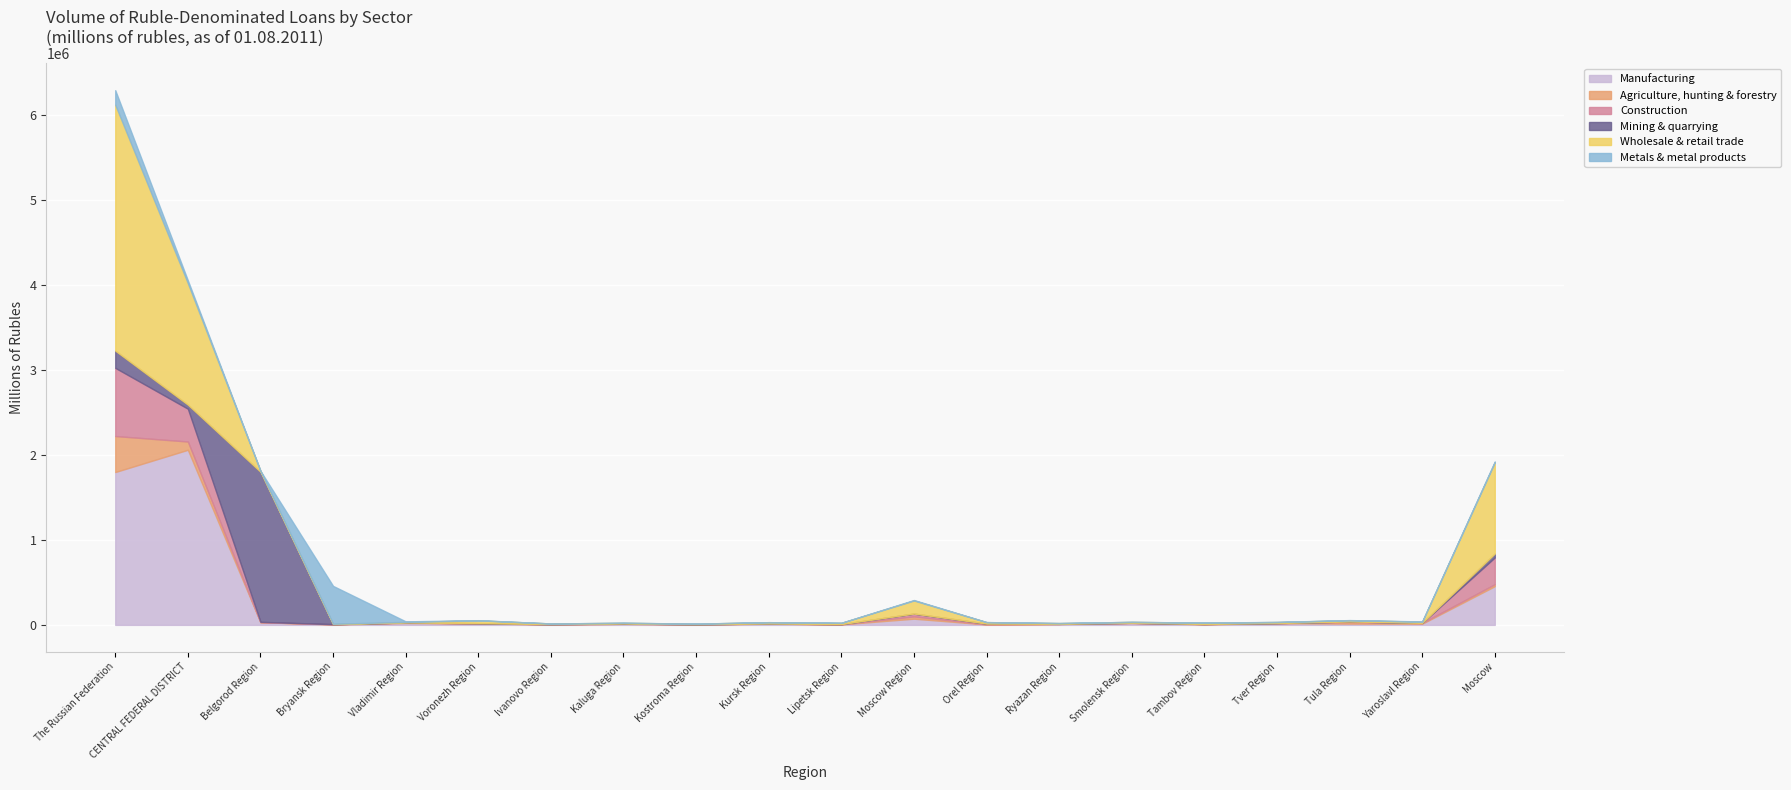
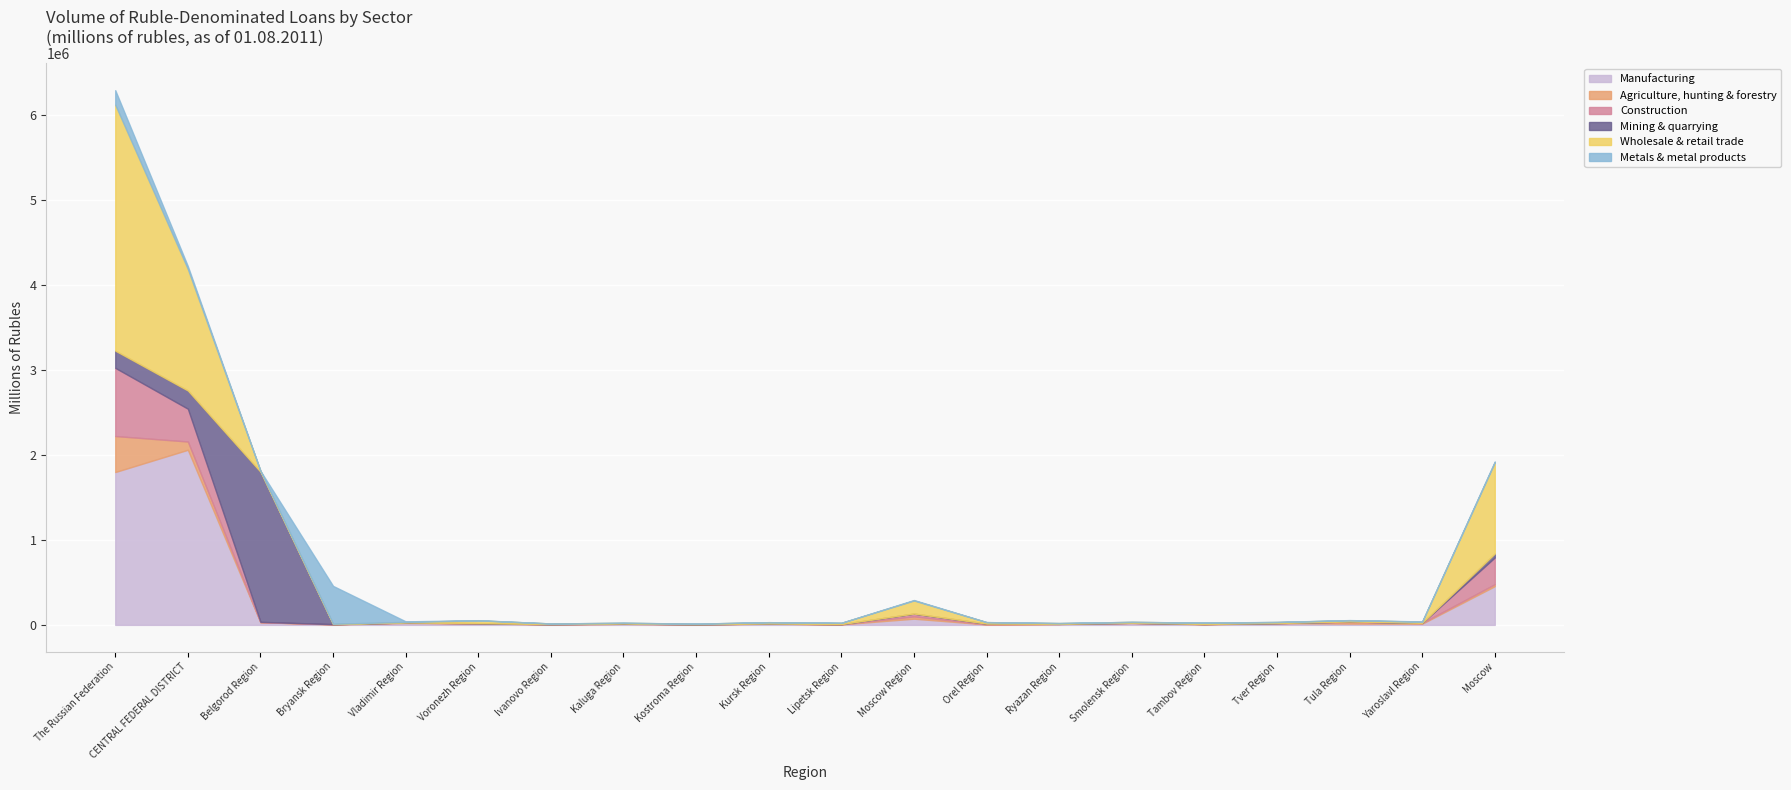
  {
    "Manufacturing": {
      "The Russian Federation": 1800000,
      "CENTRAL FEDERAL DISTRICT": 2100000
    },
    "Mining & quarrying": {
      "The Russian Federation": 200000,
-     "CENTRAL FEDERAL DISTRICT": 0,
+     "CENTRAL FEDERAL DISTRICT": 200000,
      "Moscow": 0
    },
    "Metals & metal products": {
      "The Russian Federation": 200000,
      "CENTRAL FEDERAL DISTRICT": 0,
      "Bryansk Region": 400000
    }
  }
